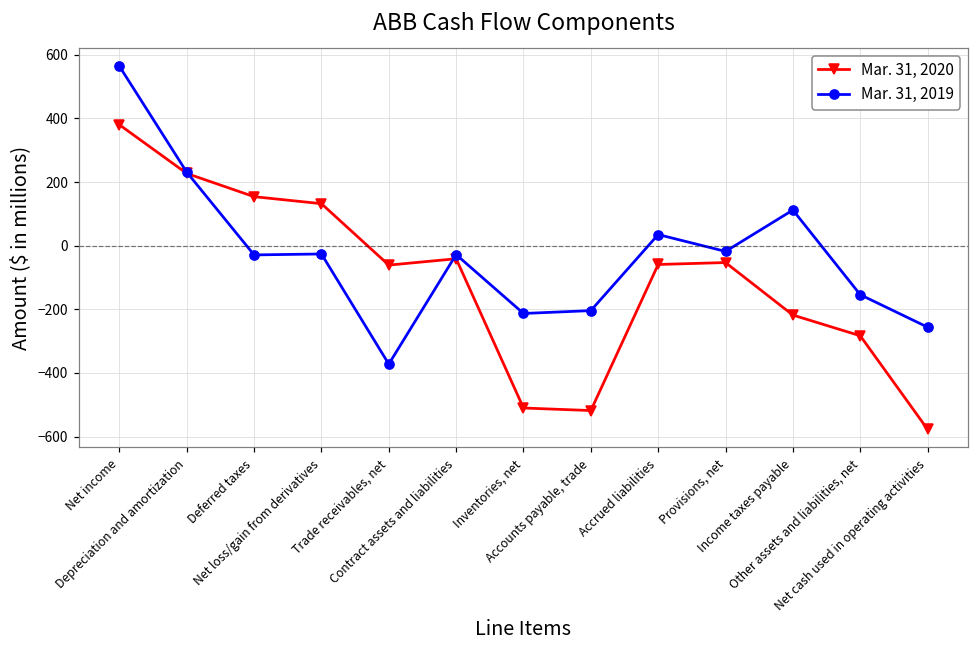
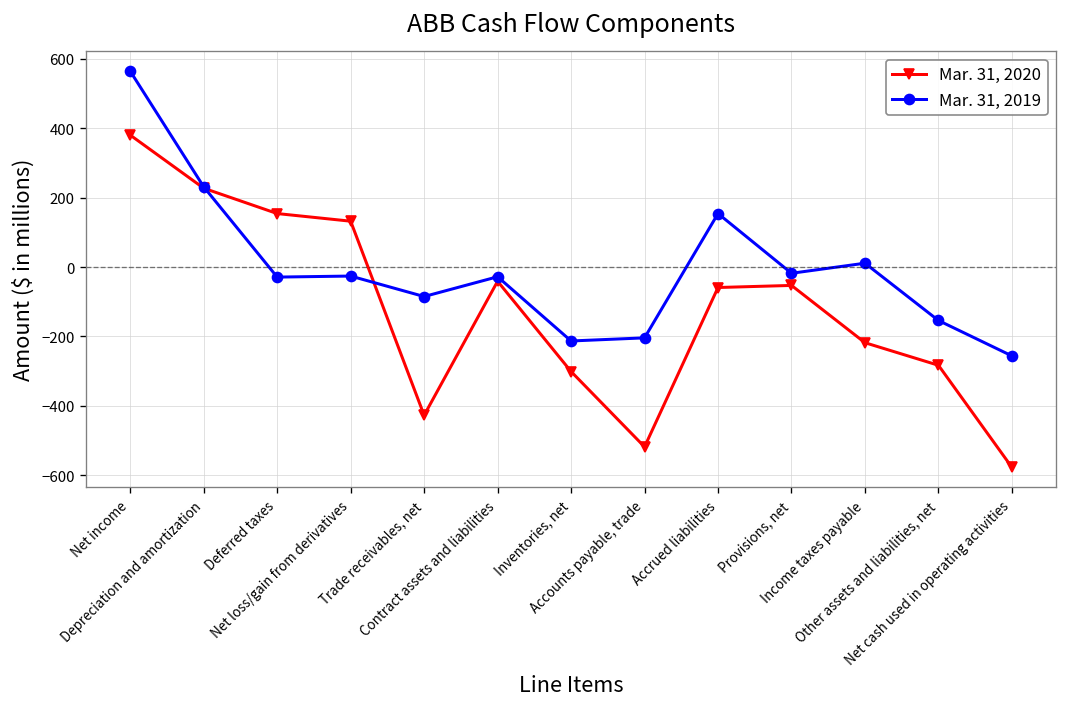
  {
    "Mar. 31, 2020": {
      "Net income": 380,
      "Deferred taxes": 150,
      "Net loss/gain from derivatives": 130,
-     "Trade receivables, net": -60,
+     "Trade receivables, net": -430,
      "Contract assets and liabilities": -40,
-     "Inventories, net": -510,
+     "Inventories, net": -300,
      "Accounts payable, trade": -520,
      "Accrued liabilities": -60,
      "Provisions, net": -50,
      "Income taxes payable": -220,
      "Other assets and liabilities, net": -280,
      "Net cash used in operating activities": -580
    },
    "Mar. 31, 2019": {
      "Net income": 560,
      "Deferred taxes": -30,
      "Net loss/gain from derivatives": -30,
-     "Trade receivables, net": -370,
+     "Trade receivables, net": -90,
      "Contract assets and liabilities": -30,
      "Inventories, net": -210,
      "Accounts payable, trade": -200,
-     "Accrued liabilities": 40,
+     "Accrued liabilities": 150,
      "Provisions, net": -20,
-     "Income taxes payable": 110,
+     "Income taxes payable": 10,
      "Other assets and liabilities, net": -150,
      "Net cash used in operating activities": -260
    }
  }
